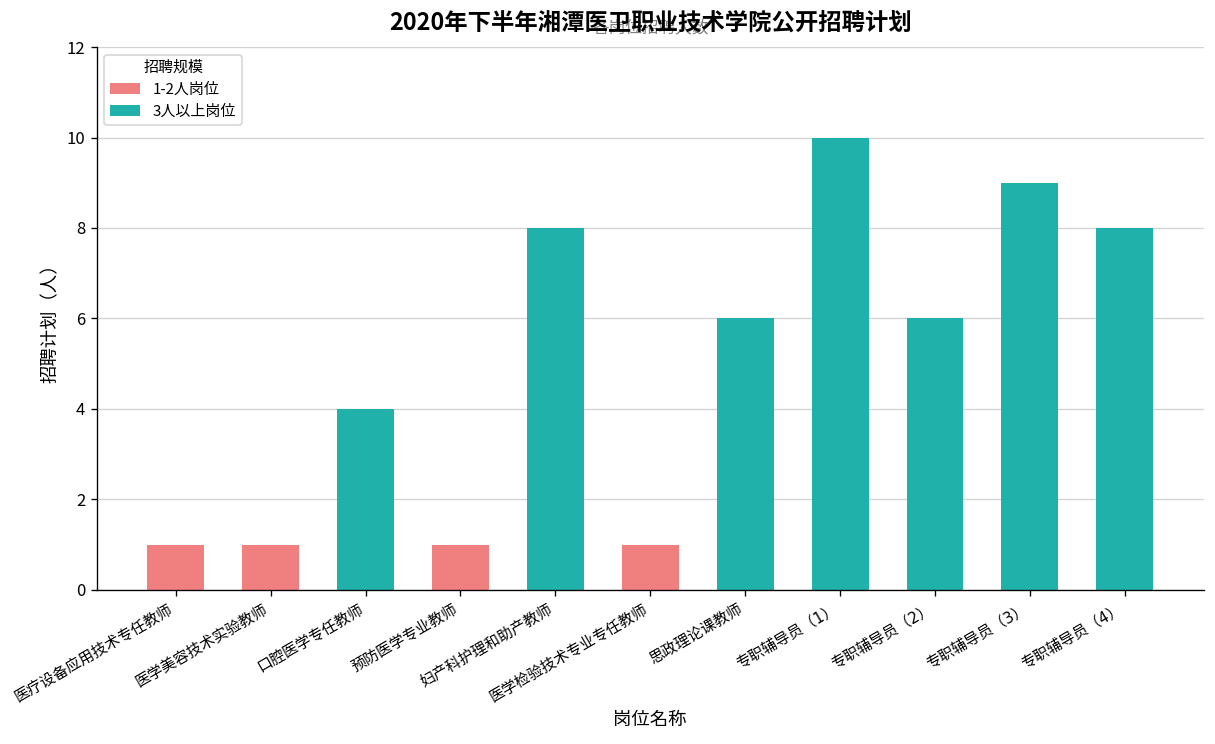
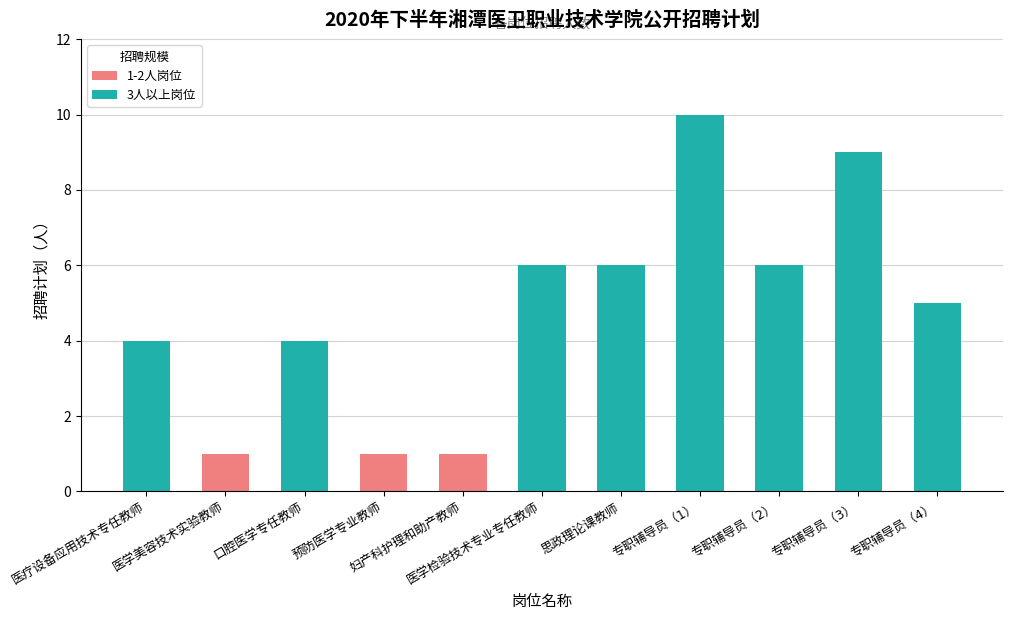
  {
-   "医疗设备应用技术专任教师": 1,
+   "医疗设备应用技术专任教师": 4,
    "医学美容技术实验教师": 1,
    "口腔医学专任教师": 4,
    "预防医学专业教师": 1,
-   "妇产科护理和助产教师": 8,
-   "医学检验技术专业专任教师": 1,
+   "妇产科护理和助产教师": 1,
+   "医学检验技术专业专任教师": 6,
    "思政理论课教师": 6,
    "专职辅导员（1）": 10,
    "专职辅导员（2）": 6,
    "专职辅导员（3）": 9,
-   "专职辅导员（4）": 8
+   "专职辅导员（4）": 5
  }
